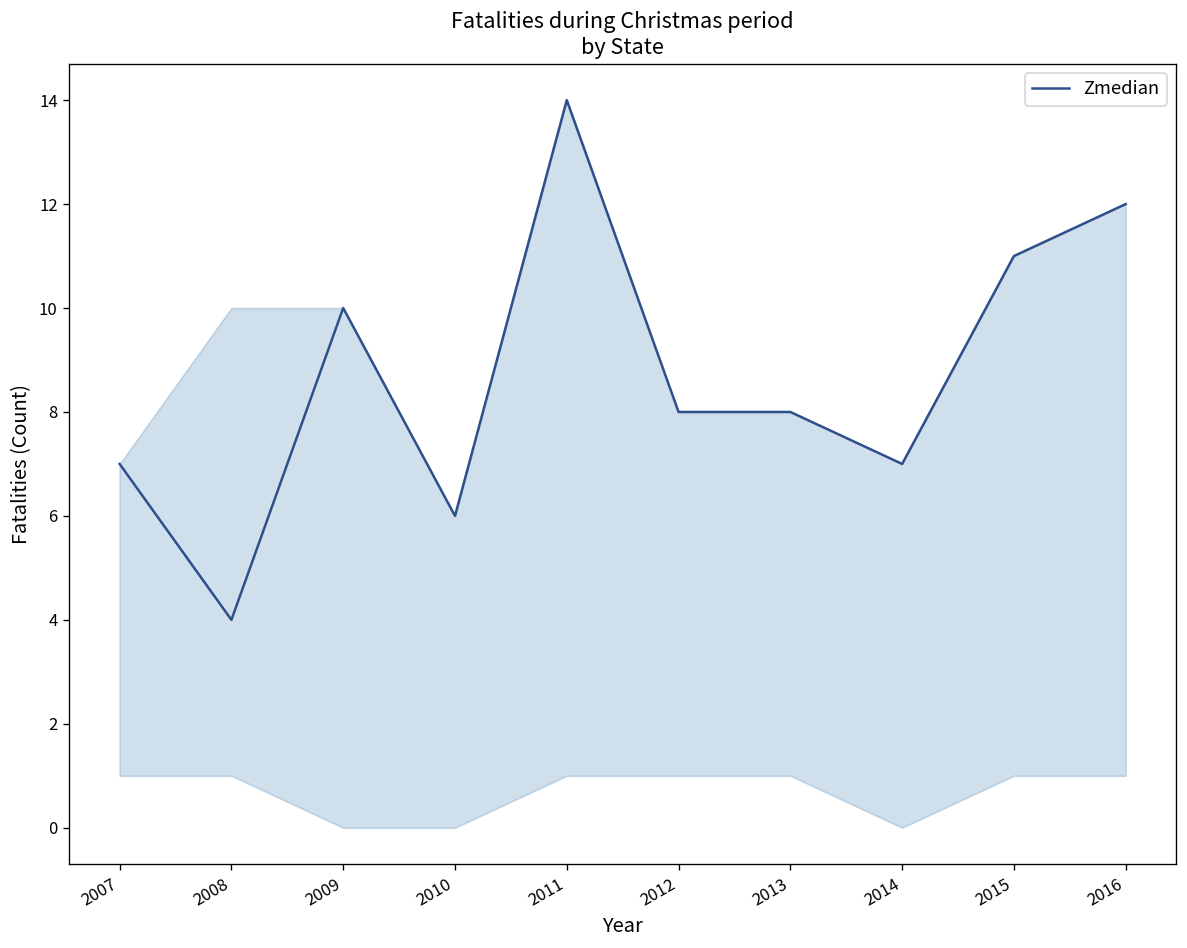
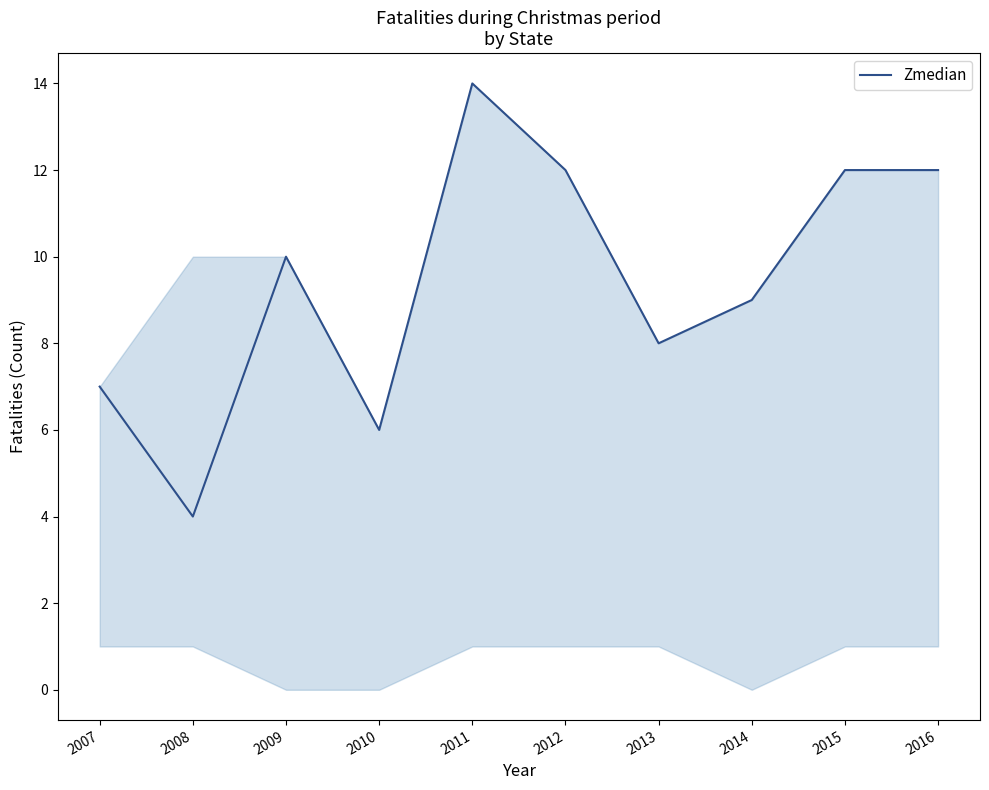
  {
    "Zmedian": {
      "2008": 4,
-     "2012": 8,
-     "2014": 7,
-     "2015": 11
+     "2012": 12,
+     "2014": 9,
+     "2015": 12
    }
  }
